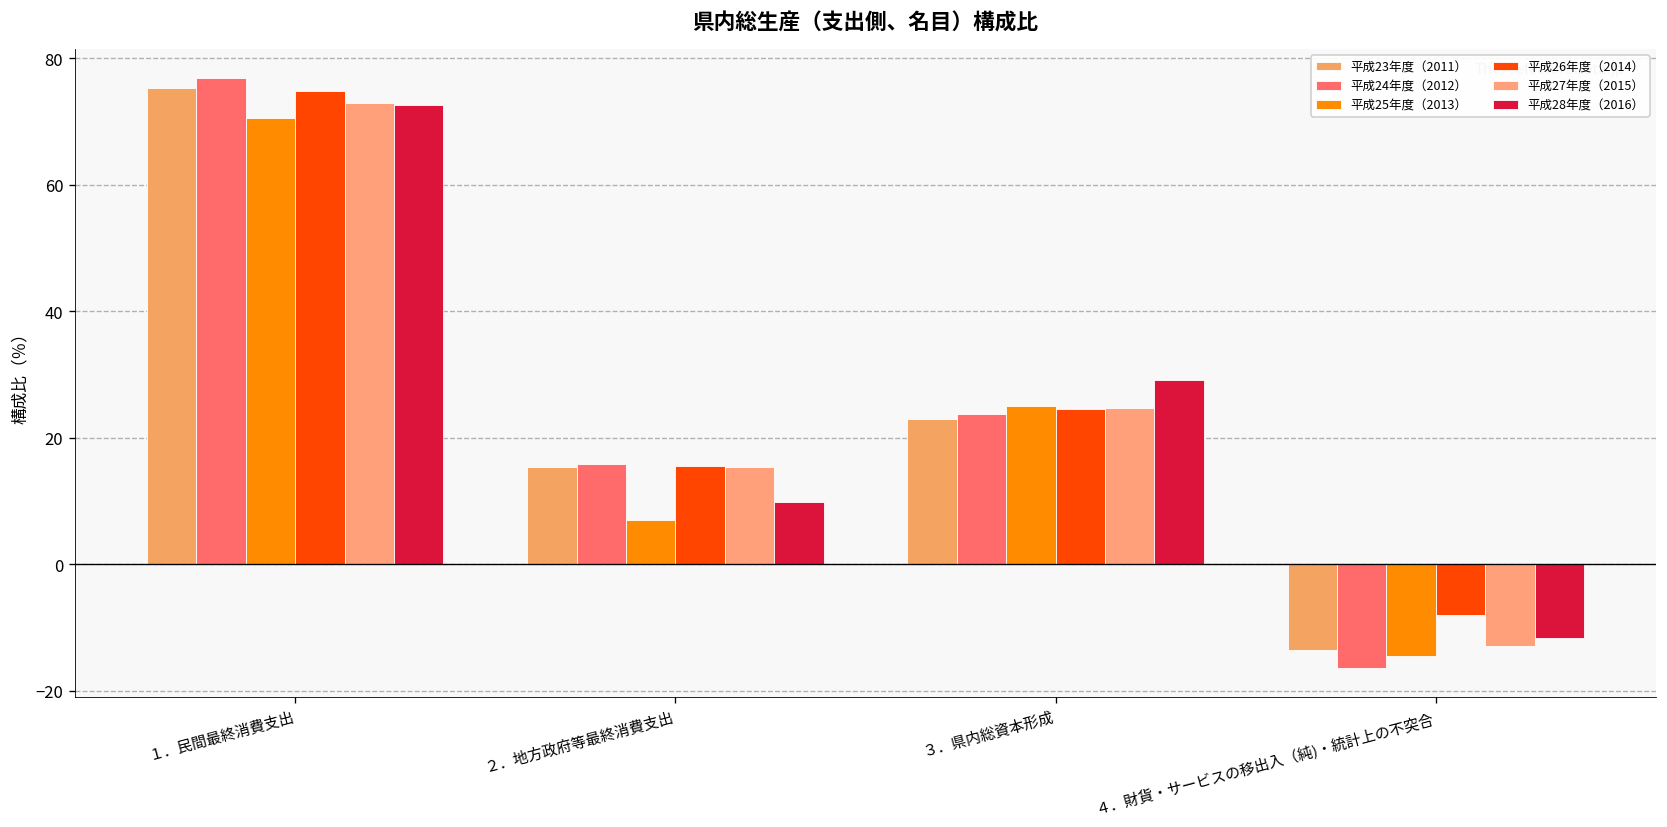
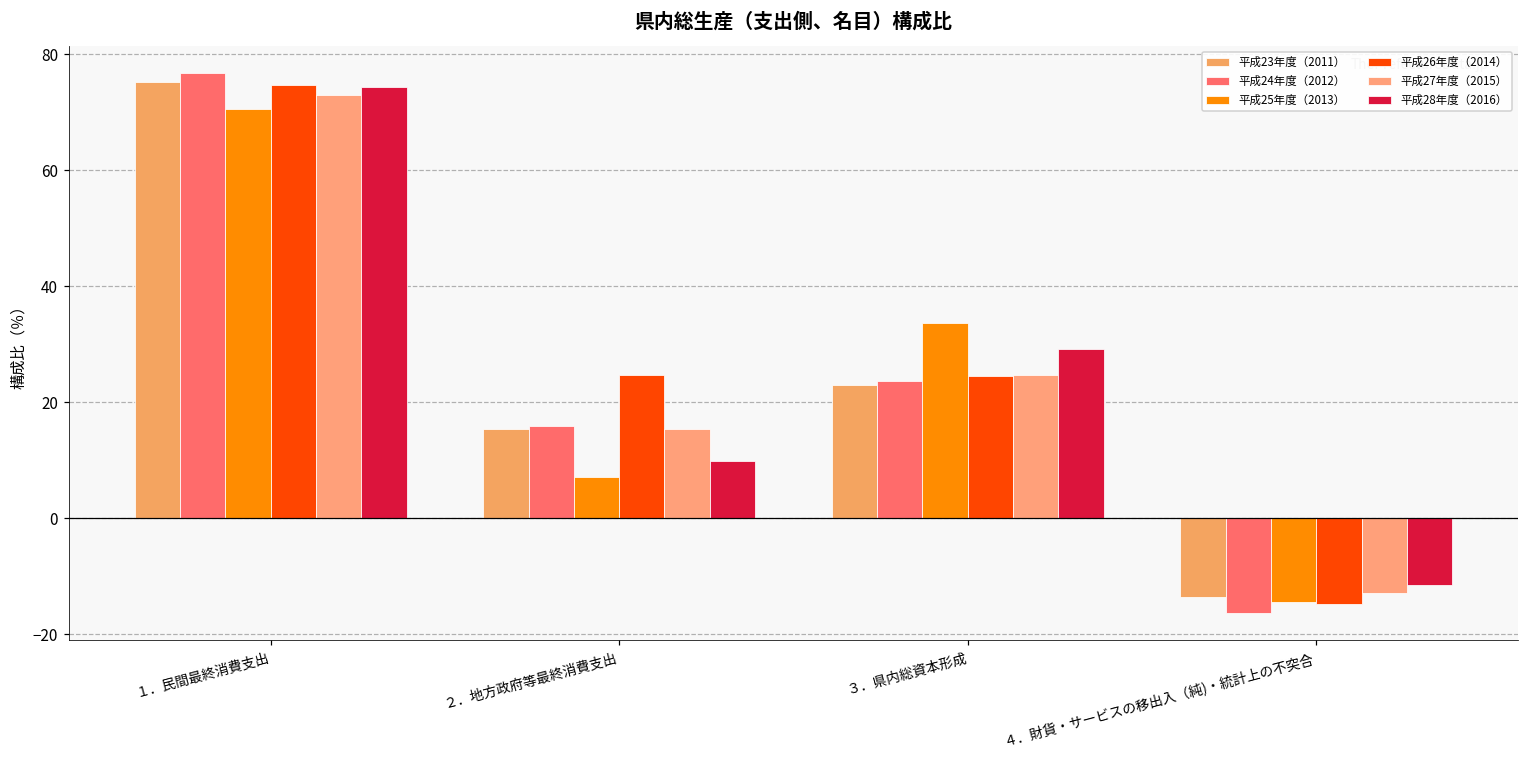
  {
    "平成25年度（2013）": {
      "１．民間最終消費支出": 71,
      "２．地方政府等最終消費支出": 7,
-     "３．県内総資本形成": 25,
+     "３．県内総資本形成": 34,
      "４．財貨・サービスの移出入（純)・統計上の不突合": -14
    },
    "平成26年度（2014）": {
      "１．民間最終消費支出": 75,
-     "２．地方政府等最終消費支出": 15,
+     "２．地方政府等最終消費支出": 25,
      "３．県内総資本形成": 25,
-     "４．財貨・サービスの移出入（純)・統計上の不突合": -8
+     "４．財貨・サービスの移出入（純)・統計上の不突合": -15
    },
    "平成28年度（2016）": {
-     "１．民間最終消費支出": 73,
+     "１．民間最終消費支出": 74,
      "２．地方政府等最終消費支出": 10,
      "３．県内総資本形成": 29,
      "４．財貨・サービスの移出入（純)・統計上の不突合": -12
    }
  }
